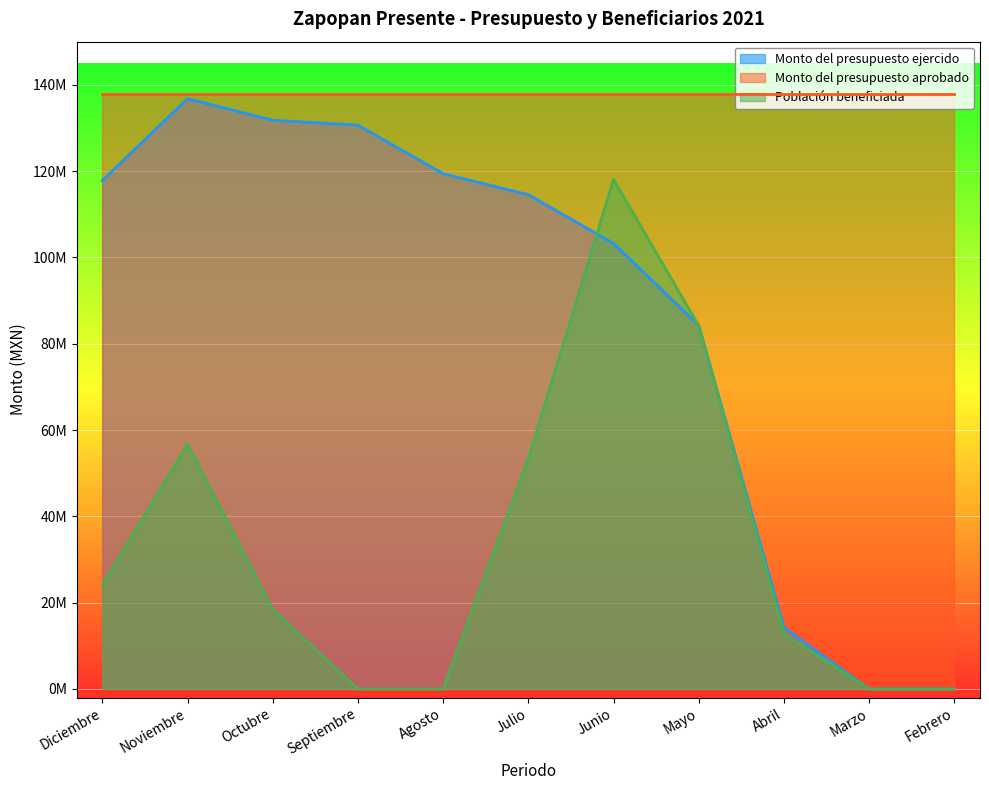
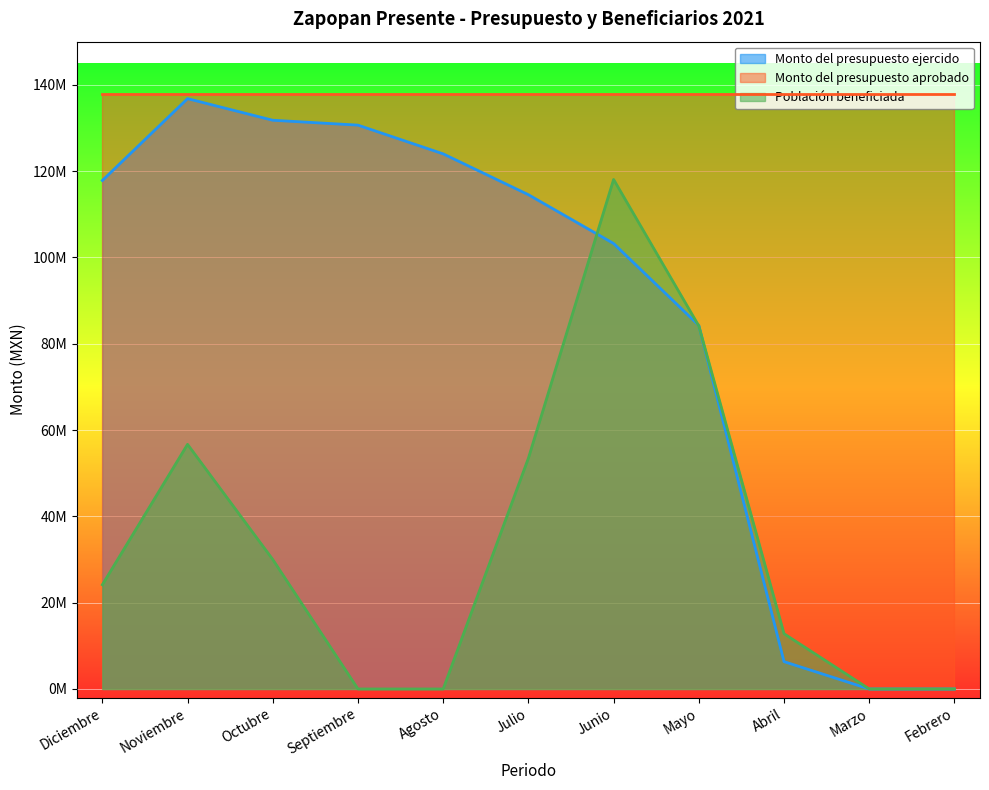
  {
    "Monto del presupuesto ejercido": {
      "Diciembre": 118000000,
      "Noviembre": 137000000,
      "Octubre": 132000000,
      "Septiembre": 131000000,
-     "Agosto": 119000000,
+     "Agosto": 124000000,
      "Julio": 115000000,
      "Junio": 103000000,
-     "Abril": 14000000
+     "Abril": 6000000
    },
    "Monto del presupuesto aprobado": {
      "Diciembre": 138000000,
      "Noviembre": 138000000,
      "Octubre": 138000000,
      "Septiembre": 138000000,
      "Agosto": 138000000,
      "Julio": 138000000,
      "Junio": 138000000,
      "Mayo": 138000000
    },
    "Población beneficiada": {
      "Diciembre": 24000000,
      "Noviembre": 57000000,
-     "Octubre": 18000000,
+     "Octubre": 30000000,
      "Septiembre": 0,
      "Agosto": 0,
      "Julio": 53000000,
      "Junio": 118000000,
      "Abril": 13000000
    }
  }
